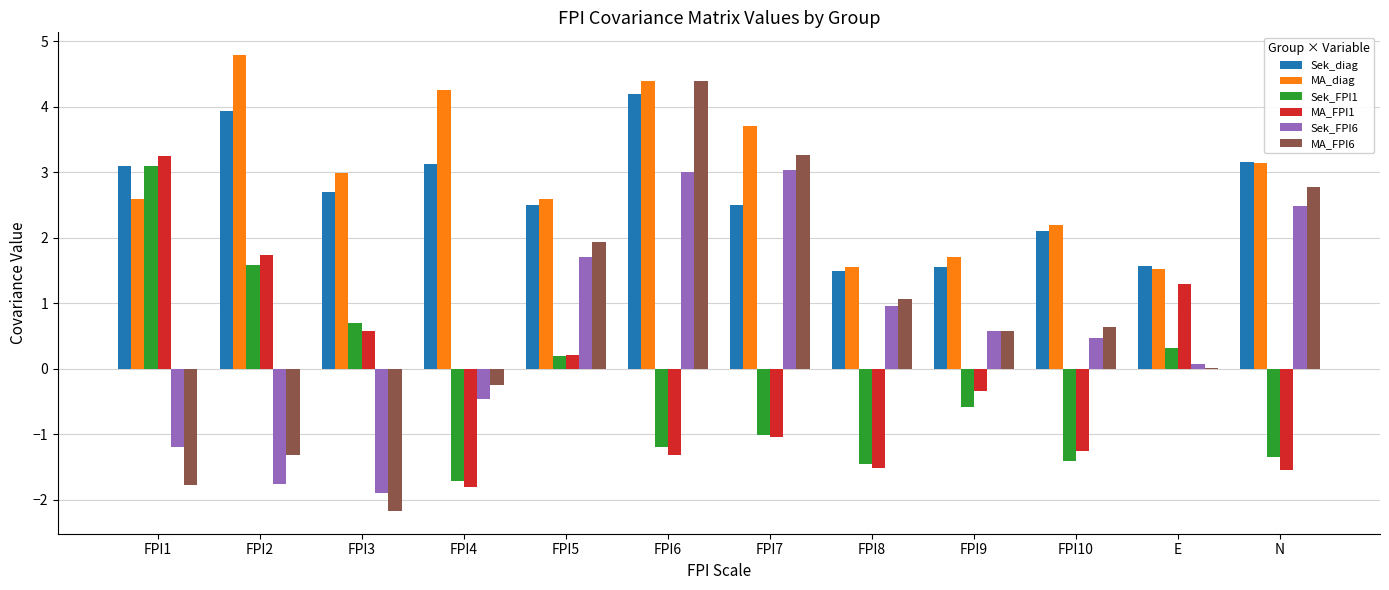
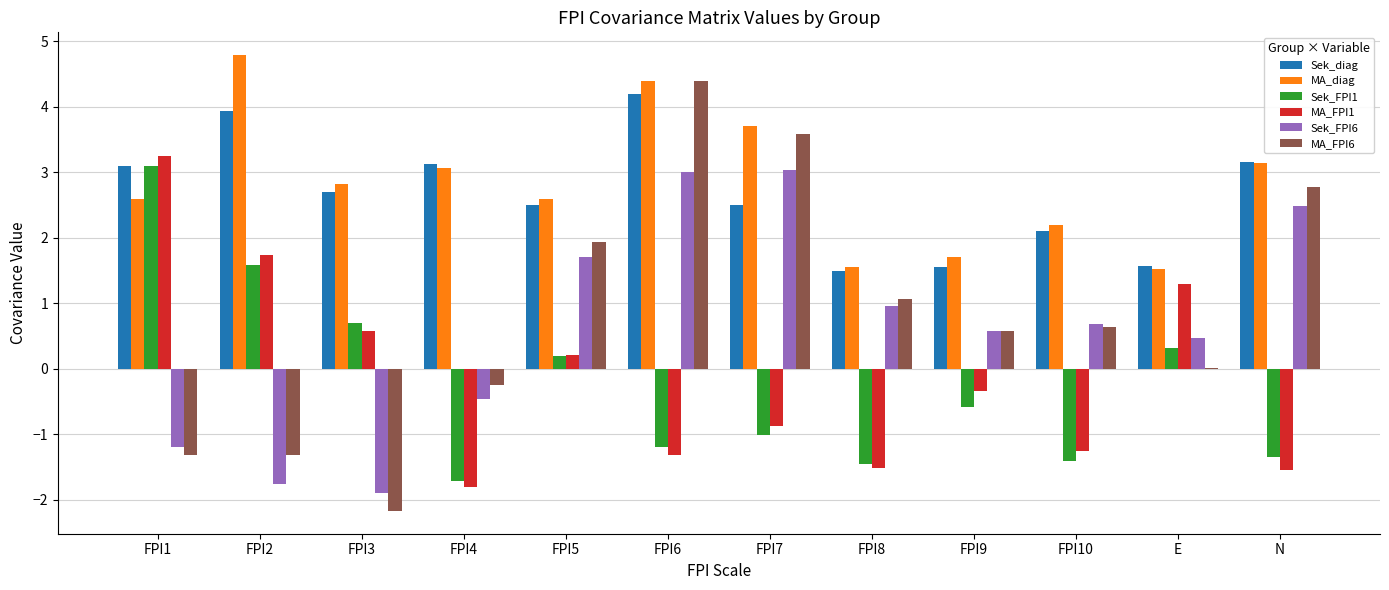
  {
    "Sek_diag": {
      "FPI1": 3.1,
      "FPI2": 3.9,
      "FPI3": 2.7,
      "FPI4": 3.1,
      "FPI5": 2.5,
      "FPI6": 4.2,
      "FPI7": 2.5,
      "FPI8": 1.5,
      "FPI9": 1.6,
      "FPI10": 2.1,
      "E": 1.6,
      "N": 3.2
    },
    "MA_diag": {
      "FPI1": 2.6,
      "FPI2": 4.8,
-     "FPI3": 3.0,
-     "FPI4": 4.3,
+     "FPI3": 2.8,
+     "FPI4": 3.1,
      "FPI5": 2.6,
      "FPI6": 4.4,
      "FPI7": 3.7,
      "FPI8": 1.6,
      "FPI9": 1.7,
      "FPI10": 2.2,
      "E": 1.5,
      "N": 3.2
    },
    "Sek_FPI1": {
      "FPI1": 3.1,
      "FPI2": 1.6,
      "FPI3": 0.7,
      "FPI4": -1.7,
      "FPI5": 0.2,
      "FPI6": -1.2,
      "FPI7": -1.0,
      "FPI8": -1.5,
      "FPI9": -0.6,
      "FPI10": -1.4,
      "E": 0.3,
      "N": -1.4
    },
    "MA_FPI1": {
      "FPI1": 3.3,
      "FPI2": 1.7,
      "FPI3": 0.6,
      "FPI4": -1.8,
      "FPI5": 0.2,
      "FPI6": -1.3,
-     "FPI7": -1.0,
+     "FPI7": -0.9,
      "FPI8": -1.5,
      "FPI9": -0.3,
      "FPI10": -1.3,
      "E": 1.3,
      "N": -1.5
    },
    "Sek_FPI6": {
      "FPI1": -1.2,
      "FPI2": -1.8,
      "FPI3": -1.9,
      "FPI4": -0.5,
      "FPI5": 1.7,
      "FPI6": 3.0,
      "FPI7": 3.0,
      "FPI8": 1.0,
      "FPI9": 0.6,
-     "FPI10": 0.5,
-     "E": 0.1,
+     "FPI10": 0.7,
+     "E": 0.5,
      "N": 2.5
    },
    "MA_FPI6": {
-     "FPI1": -1.8,
+     "FPI1": -1.3,
      "FPI2": -1.3,
      "FPI3": -2.2,
      "FPI4": -0.3,
      "FPI5": 1.9,
      "FPI6": 4.4,
-     "FPI7": 3.3,
+     "FPI7": 3.6,
      "FPI8": 1.1,
      "FPI9": 0.6,
      "FPI10": 0.6,
      "N": 2.8
    }
  }
